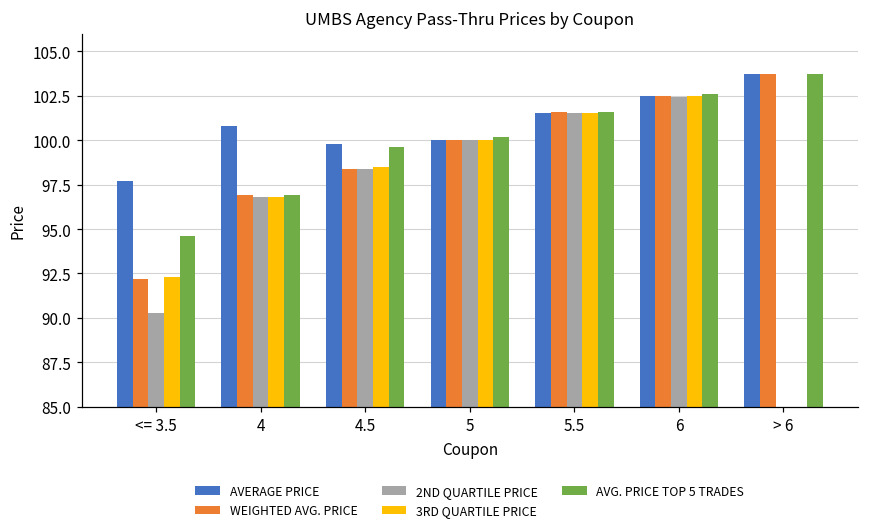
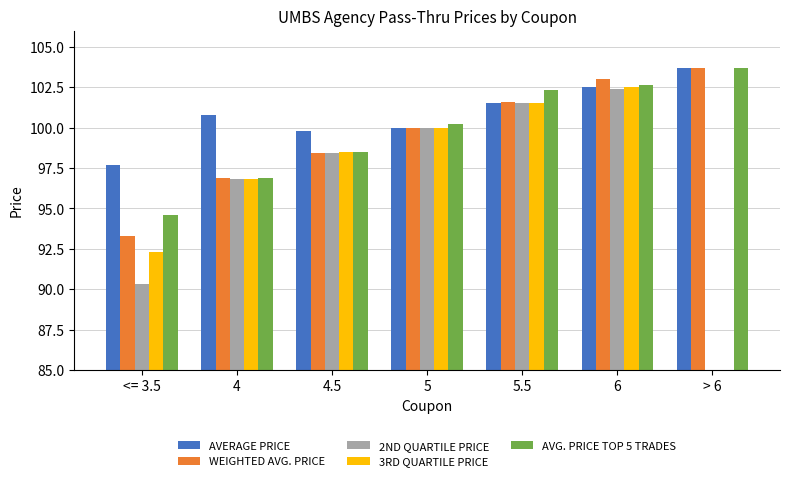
  {
    "AVERAGE PRICE": {
      "<= 3.5": 97.7,
      "4": 100.8,
      "4.5": 99.8,
      "5": 100.0,
      "5.5": 101.5,
      "6": 102.5,
      "> 6": 103.7
    },
    "WEIGHTED AVG. PRICE": {
-     "<= 3.5": 92.2,
+     "<= 3.5": 93.3,
      "4": 96.9,
      "4.5": 98.4,
      "5": 100.0,
      "5.5": 101.6,
-     "6": 102.5,
+     "6": 103.0,
      "> 6": 103.7
    },
    "2ND QUARTILE PRICE": {
      "<= 3.5": 90.3,
      "4": 96.8,
      "4.5": 98.4,
      "5": 100.0,
      "5.5": 101.5,
      "6": 102.4
    },
    "3RD QUARTILE PRICE": {
      "<= 3.5": 92.3,
      "4": 96.8,
      "4.5": 98.5,
      "5": 100.0,
      "5.5": 101.5,
      "6": 102.5
    },
    "AVG. PRICE TOP 5 TRADES": {
      "<= 3.5": 94.6,
      "4": 96.9,
-     "4.5": 99.6,
+     "4.5": 98.5,
      "5": 100.2,
-     "5.5": 101.6,
+     "5.5": 102.3,
      "6": 102.6,
      "> 6": 103.7
    }
  }
